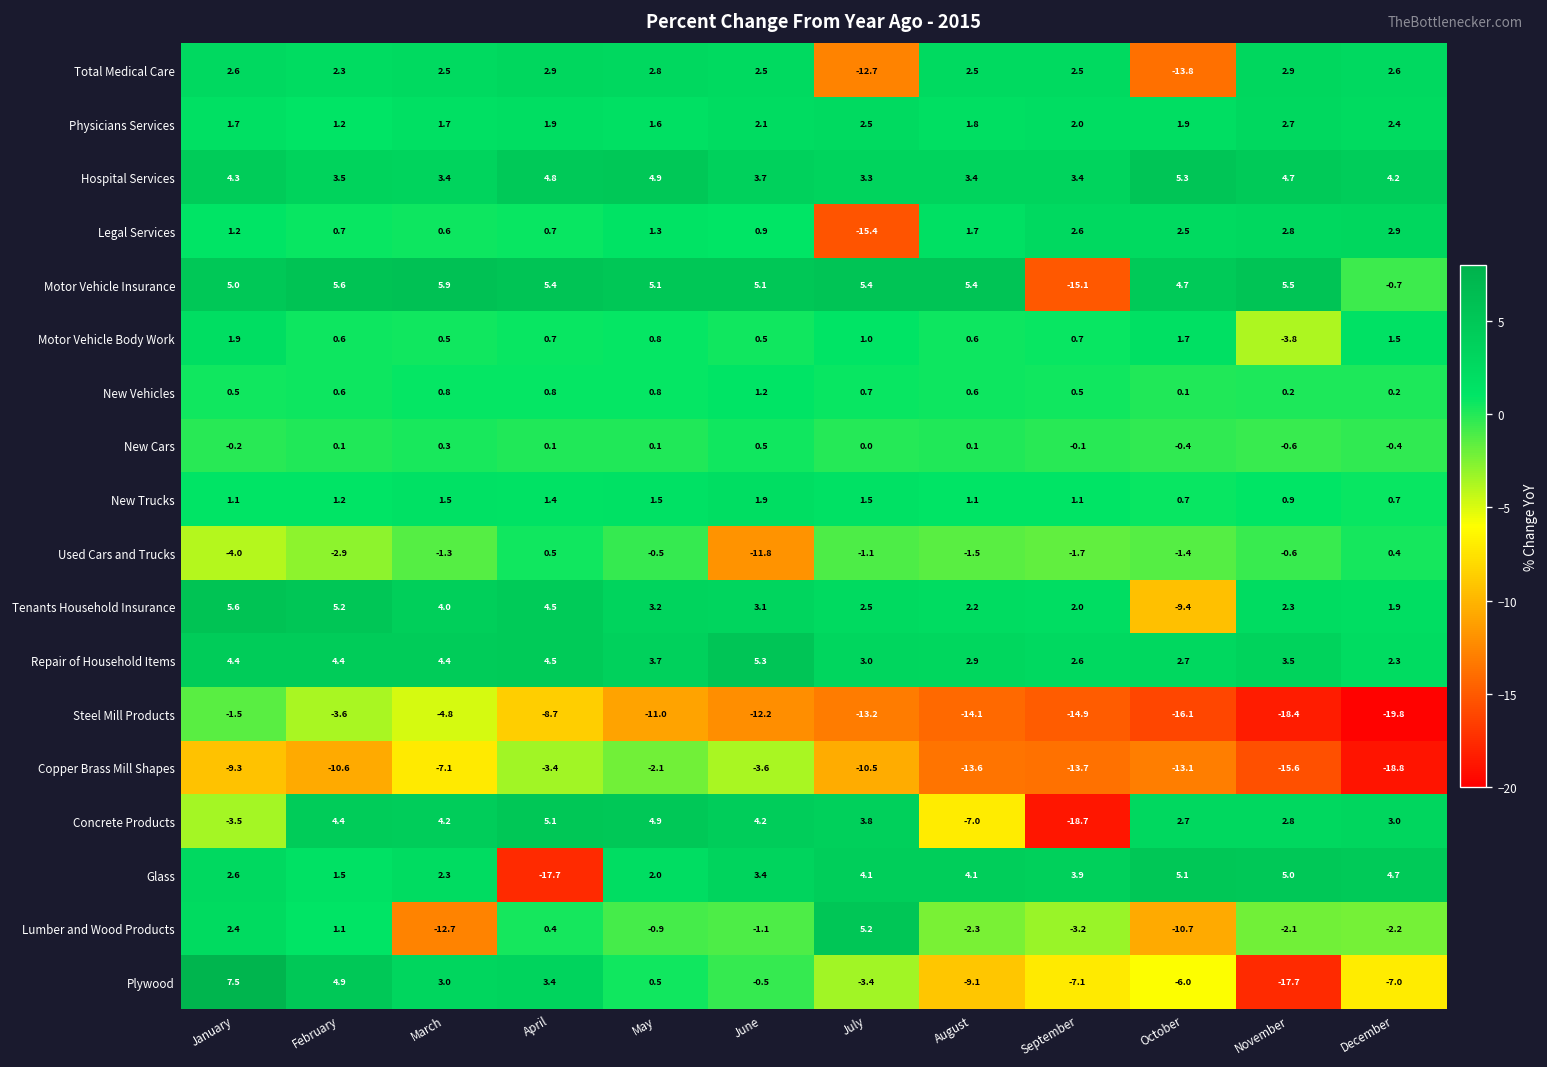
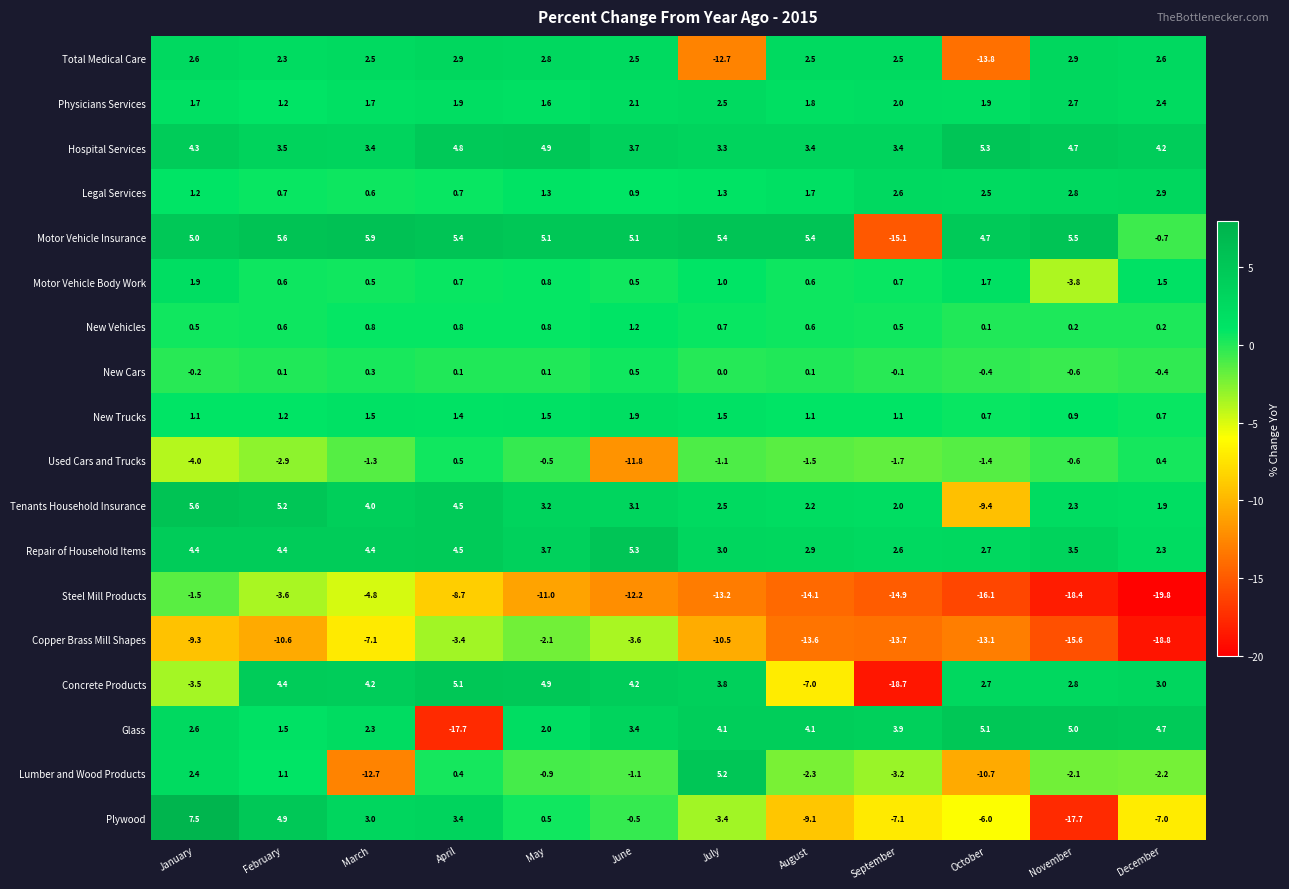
  {
    "Legal Services": {
      "January": 1.2,
      "February": 0.7,
      "March": 0.6,
      "April": 0.7,
      "May": 1.3,
      "June": 0.9,
-     "July": -15.4,
+     "July": 1.3,
      "August": 1.7,
      "September": 2.6,
      "October": 2.5,
      "November": 2.8,
      "December": 2.9
    }
  }
